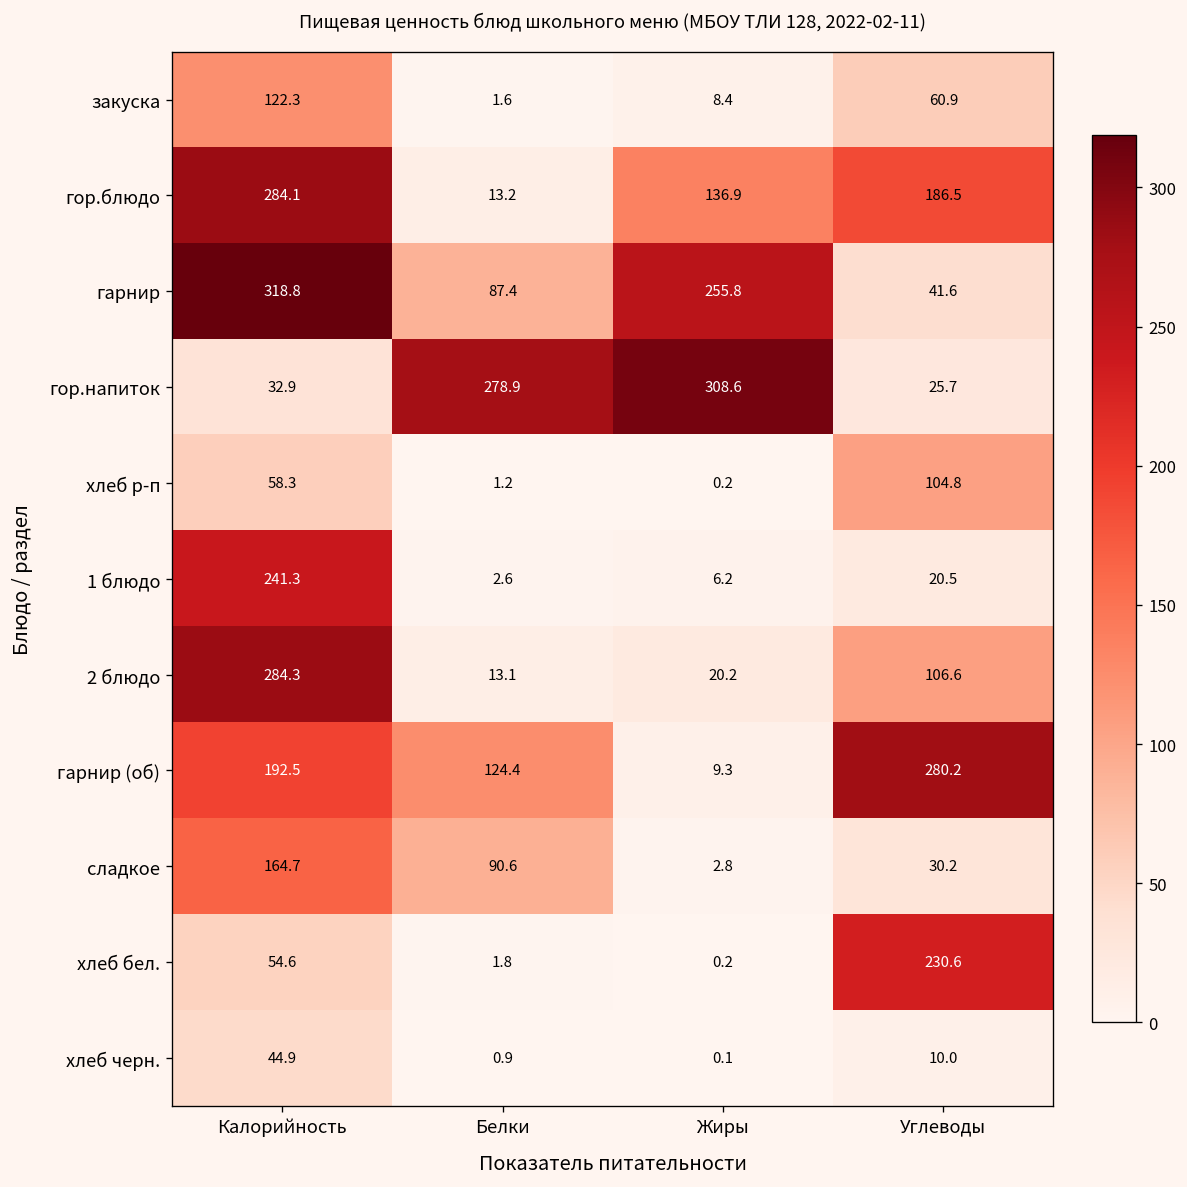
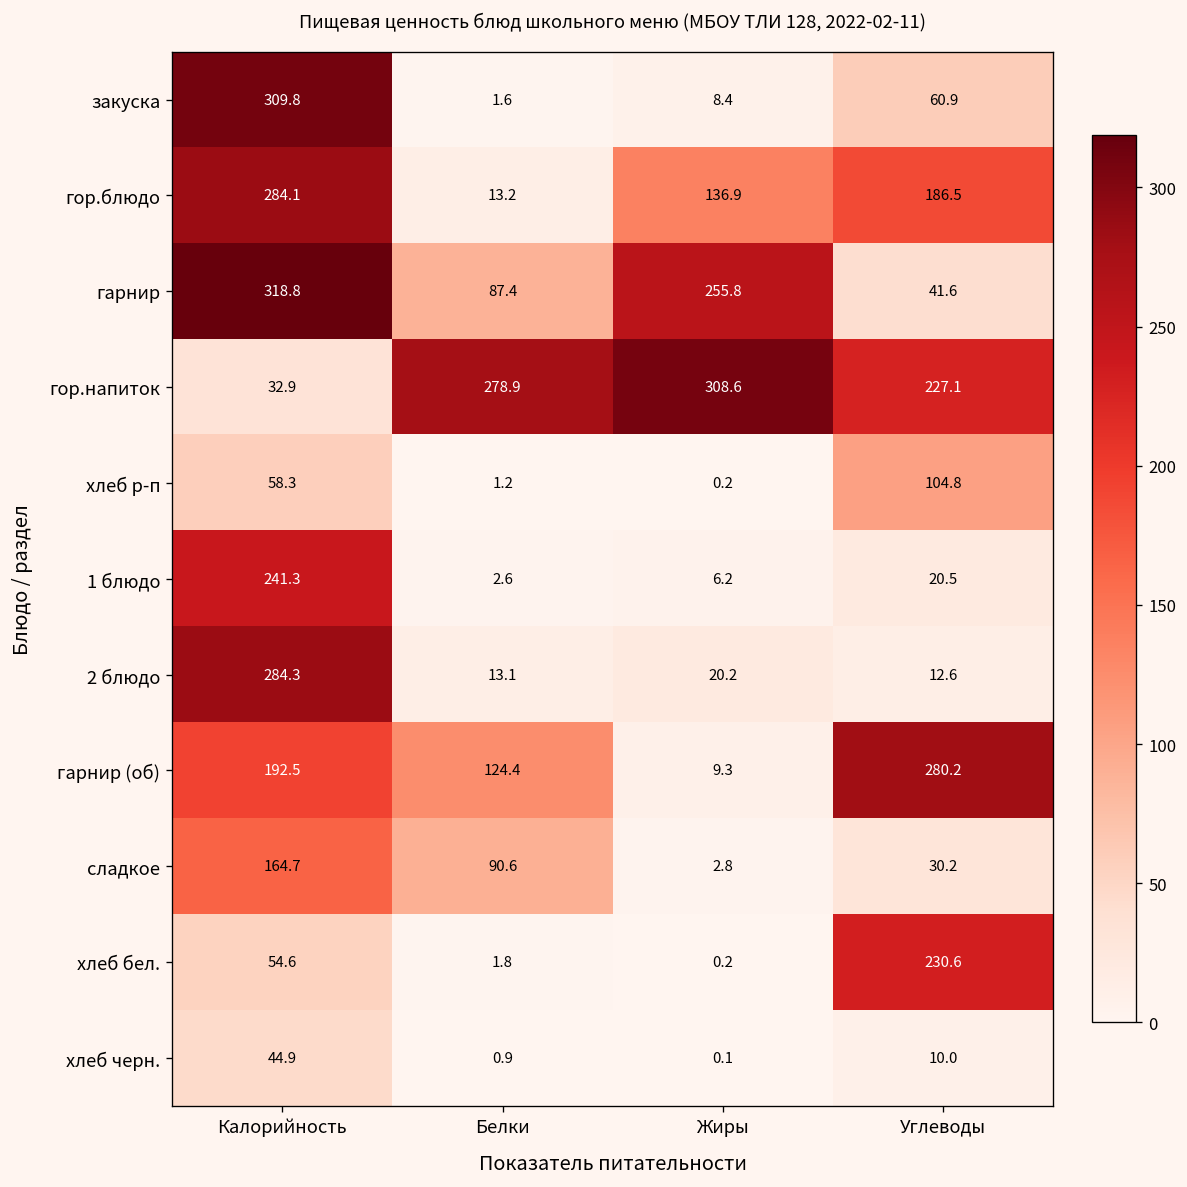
  {
    "закуска": {
-     "Калорийность": 122.3,
+     "Калорийность": 309.8,
      "Белки": 1.6,
      "Жиры": 8.4,
      "Углеводы": 60.9
    },
    "гор.блюдо": {
      "Калорийность": 284.1,
      "Белки": 13.2,
      "Жиры": 136.9,
      "Углеводы": 186.5
    },
    "гарнир": {
      "Калорийность": 318.8,
      "Белки": 87.4,
      "Жиры": 255.8,
      "Углеводы": 41.6
    },
    "гор.напиток": {
      "Калорийность": 32.9,
      "Белки": 278.9,
      "Жиры": 308.6,
-     "Углеводы": 25.7
+     "Углеводы": 227.1
    },
    "хлеб р-п": {
      "Калорийность": 58.3,
      "Белки": 1.2,
      "Жиры": 0.2,
      "Углеводы": 104.8
    },
    "1 блюдо": {
      "Калорийность": 241.3,
      "Белки": 2.6,
      "Жиры": 6.2,
      "Углеводы": 20.5
    },
    "2 блюдо": {
      "Калорийность": 284.3,
      "Белки": 13.1,
      "Жиры": 20.2,
-     "Углеводы": 106.6
+     "Углеводы": 12.6
    },
    "гарнир (об)": {
      "Калорийность": 192.5,
      "Белки": 124.4,
      "Жиры": 9.3,
      "Углеводы": 280.2
    },
    "сладкое": {
      "Калорийность": 164.7,
      "Белки": 90.6,
      "Жиры": 2.8,
      "Углеводы": 30.2
    },
    "хлеб бел.": {
      "Калорийность": 54.6,
      "Белки": 1.8,
      "Жиры": 0.2,
      "Углеводы": 230.6
    },
    "хлеб черн.": {
      "Калорийность": 44.9,
      "Белки": 0.9,
      "Жиры": 0.1,
      "Углеводы": 10.0
    }
  }
